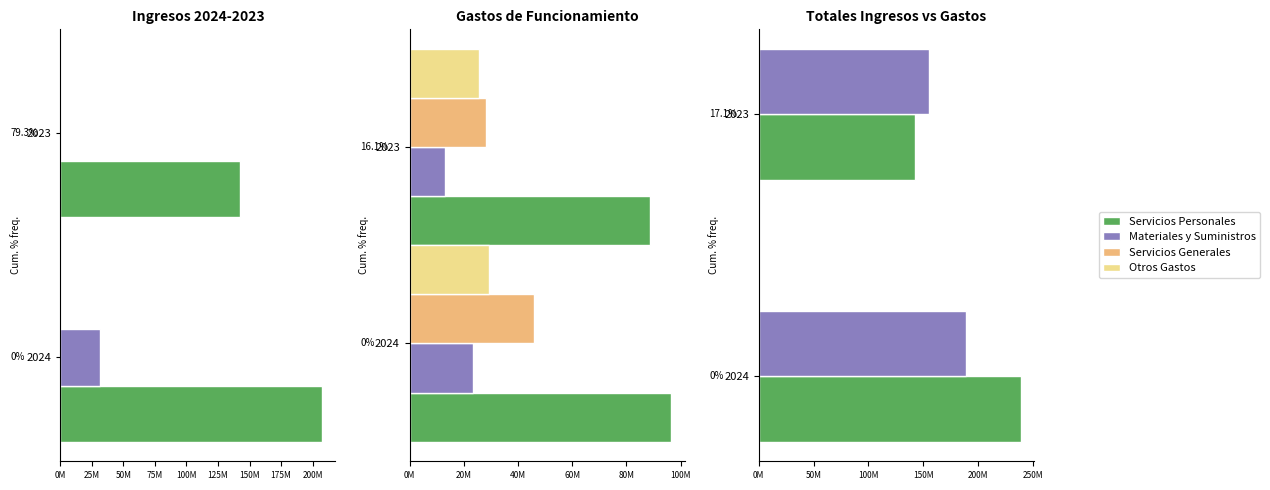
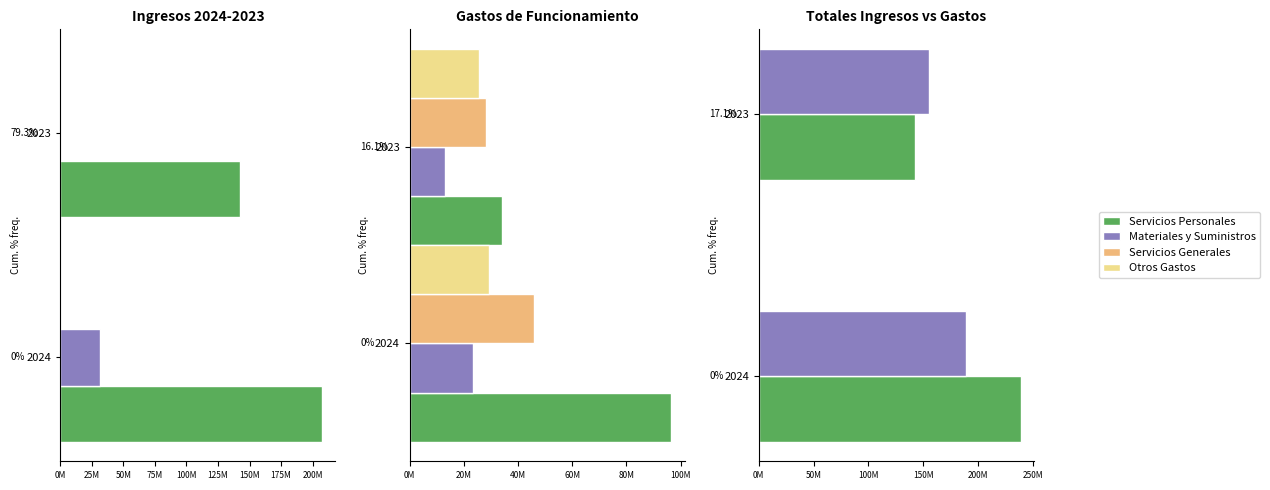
  {
    "Gastos de Funcionamiento": {
      "Servicios Personales": {
-       "2023": 89000000,
+       "2023": 34000000,
        "2024": 97000000
      },
      "Materiales y Suministros": {
        "2023": 13000000,
        "2024": 24000000
      }
    }
  }
